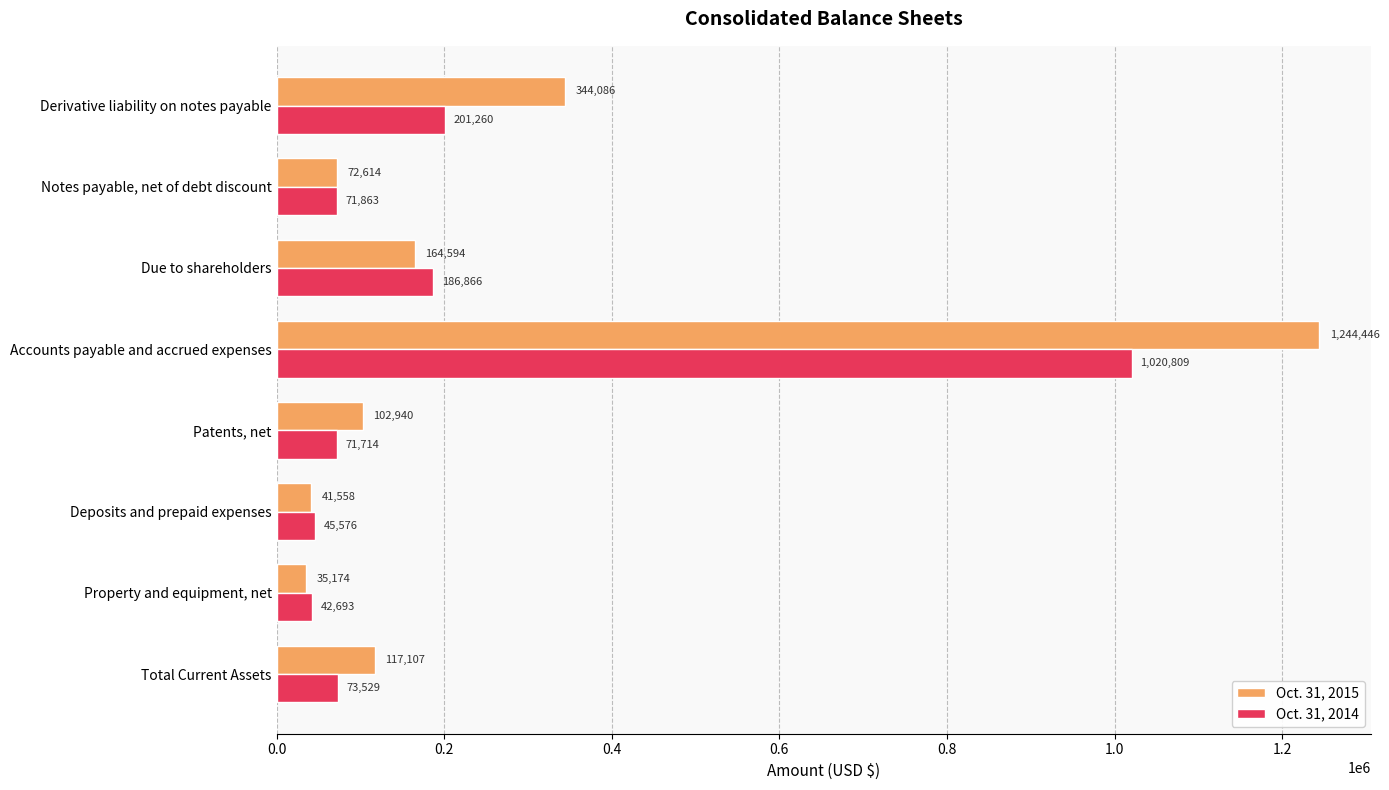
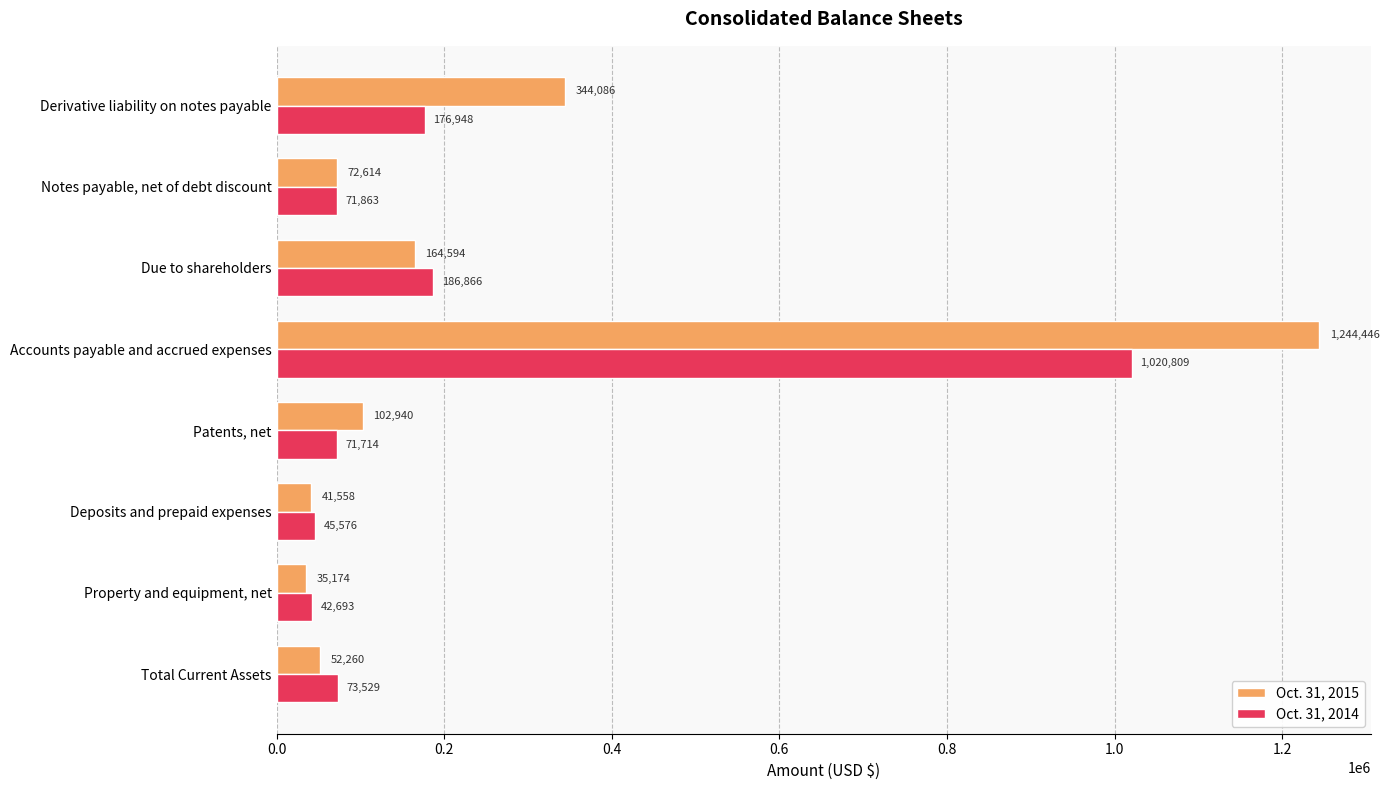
  {
    "Oct. 31, 2015": {
      "Derivative liability on notes payable": "344,086",
      "Notes payable, net of debt discount": "72,614",
      "Due to shareholders": "164,594",
      "Accounts payable and accrued expenses": "1,244,446",
      "Patents, net": "102,940",
      "Deposits and prepaid expenses": "41,558",
      "Property and equipment, net": "35,174",
-     "Total Current Assets": "117,107"
+     "Total Current Assets": "52,260"
    },
    "Oct. 31, 2014": {
-     "Derivative liability on notes payable": "201,260",
+     "Derivative liability on notes payable": "176,948",
      "Notes payable, net of debt discount": "71,863",
      "Due to shareholders": "186,866",
      "Accounts payable and accrued expenses": "1,020,809",
      "Patents, net": "71,714",
      "Deposits and prepaid expenses": "45,576",
      "Property and equipment, net": "42,693",
      "Total Current Assets": "73,529"
    }
  }
